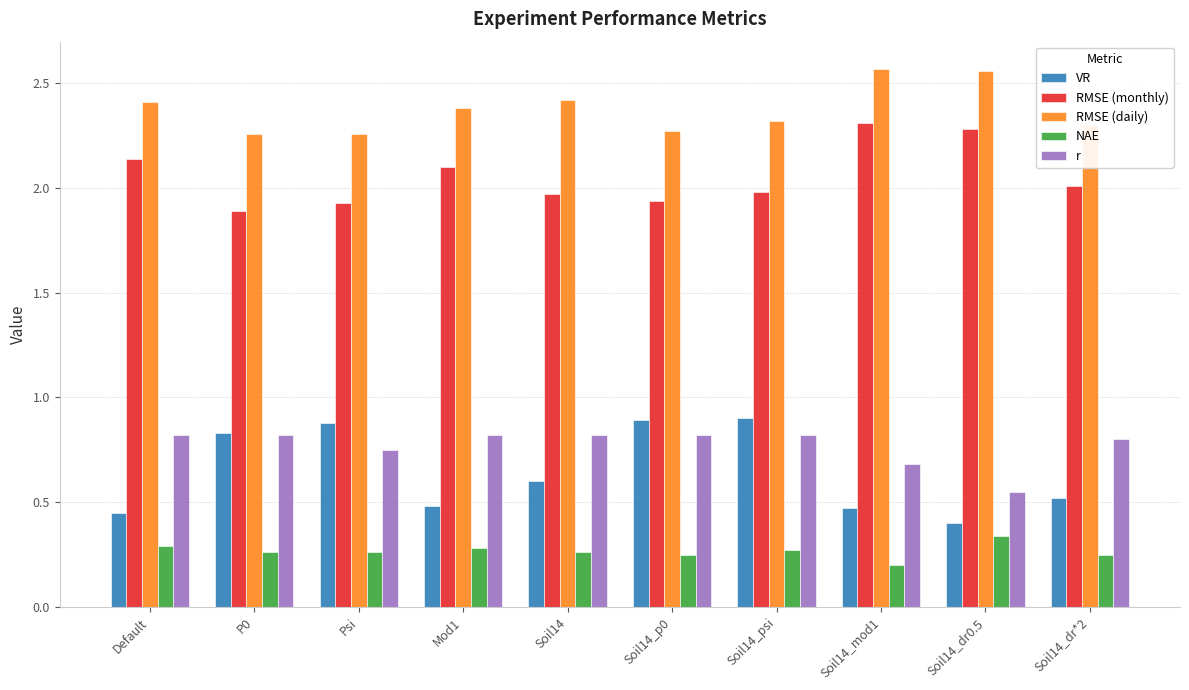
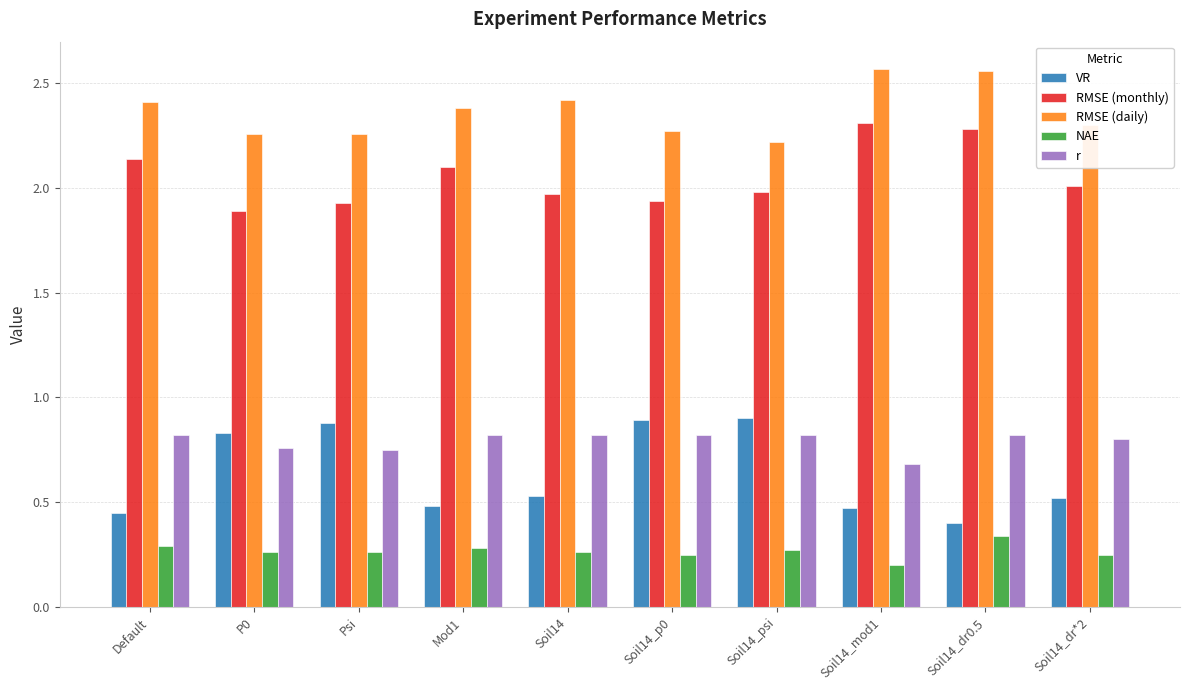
  {
    "VR": {
      "Default": 0.45,
      "P0": 0.83,
      "Psi": 0.88,
      "Mod1": 0.48,
-     "Soil14": 0.60,
+     "Soil14": 0.53,
      "Soil14_p0": 0.89,
      "Soil14_psi": 0.90,
      "Soil14_mod1": 0.47,
      "Soil14_dr0.5": 0.40,
      "Soil14_dr*2": 0.52
    },
    "RMSE (monthly)": {
      "Default": 2.14,
      "P0": 1.89,
      "Psi": 1.93,
      "Mod1": 2.10,
      "Soil14": 1.97,
      "Soil14_p0": 1.94,
      "Soil14_psi": 1.98,
      "Soil14_mod1": 2.31,
      "Soil14_dr0.5": 2.28,
      "Soil14_dr*2": 2.01
    },
    "RMSE (daily)": {
      "Default": 2.41,
      "P0": 2.26,
      "Psi": 2.26,
      "Mod1": 2.38,
      "Soil14": 2.42,
      "Soil14_p0": 2.27,
-     "Soil14_psi": 2.32,
+     "Soil14_psi": 2.22,
      "Soil14_mod1": 2.57,
      "Soil14_dr0.5": 2.56
    },
    "NAE": {
      "Default": 0.29,
      "P0": 0.26,
      "Psi": 0.26,
      "Mod1": 0.28,
      "Soil14": 0.26,
      "Soil14_p0": 0.25,
      "Soil14_psi": 0.27,
      "Soil14_mod1": 0.20,
      "Soil14_dr0.5": 0.34,
      "Soil14_dr*2": 0.25
    },
    "r": {
      "Default": 0.82,
-     "P0": 0.82,
+     "P0": 0.76,
      "Psi": 0.75,
      "Mod1": 0.82,
      "Soil14": 0.82,
      "Soil14_p0": 0.82,
      "Soil14_psi": 0.82,
      "Soil14_mod1": 0.68,
-     "Soil14_dr0.5": 0.55,
+     "Soil14_dr0.5": 0.82,
      "Soil14_dr*2": 0.80
    }
  }
